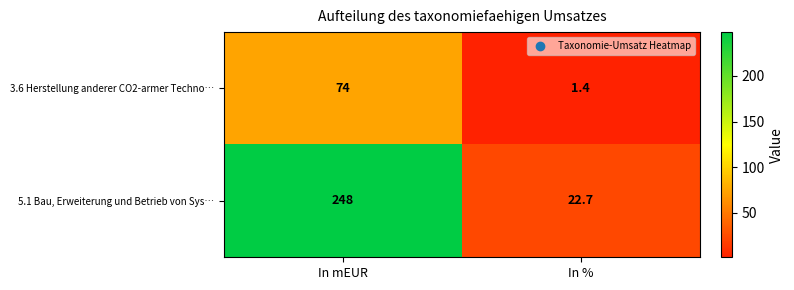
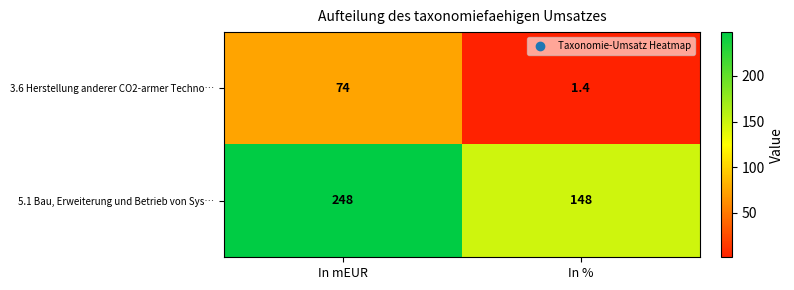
  {
    "3.6 Herstellung anderer CO2-armer Techno…": {
      "In mEUR": 74,
      "In %": 1.4
    },
    "5.1 Bau, Erweiterung und Betrieb von Sys…": {
      "In mEUR": 248,
-     "In %": 22.7
+     "In %": 148
    }
  }
